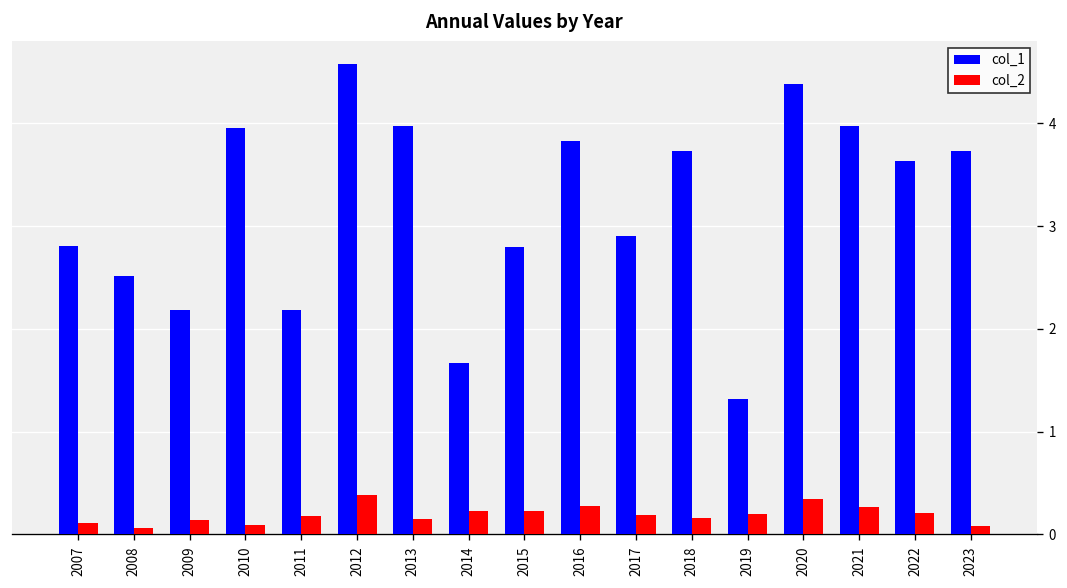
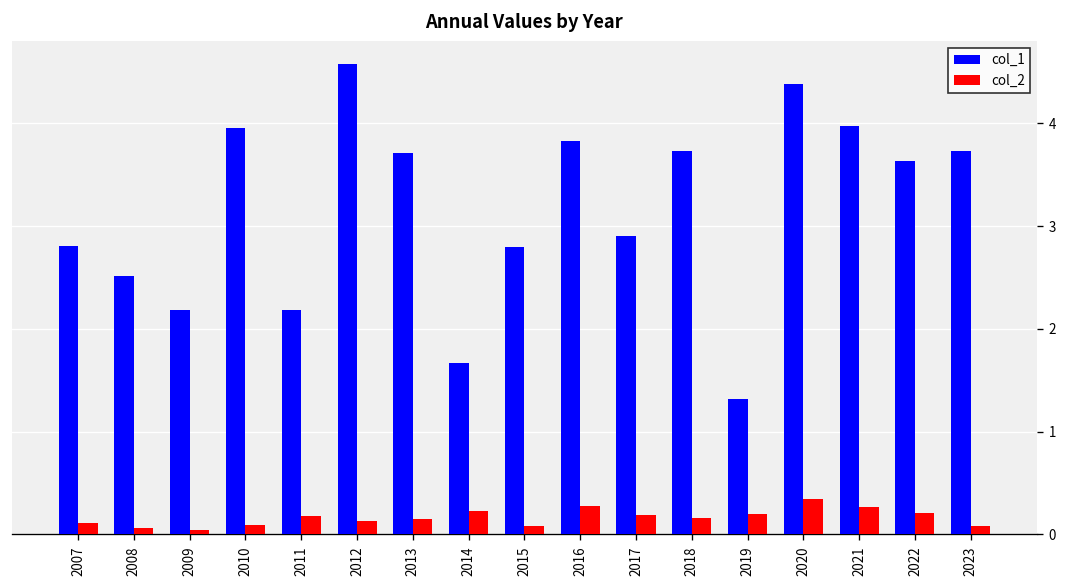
  {
    "col_1": {
      "2007": 2.8,
      "2008": 2.5,
      "2009": 2.2,
      "2010": 4.0,
      "2011": 2.2,
      "2012": 4.6,
-     "2013": 4.0,
+     "2013": 3.7,
      "2014": 1.7,
      "2015": 2.8,
      "2016": 3.8,
      "2017": 2.9,
      "2018": 3.7,
      "2019": 1.3,
      "2020": 4.4,
      "2021": 4.0,
      "2022": 3.6,
      "2023": 3.7
    },
    "col_2": {
      "2007": 0.1,
      "2008": 0.1,
-     "2009": 0.1,
+     "2009": 0.0,
      "2010": 0.1,
      "2011": 0.2,
-     "2012": 0.4,
+     "2012": 0.1,
      "2013": 0.2,
      "2014": 0.2,
-     "2015": 0.2,
+     "2015": 0.1,
      "2016": 0.3,
      "2017": 0.2,
      "2018": 0.2,
      "2019": 0.2,
      "2020": 0.3,
      "2021": 0.3,
      "2022": 0.2,
      "2023": 0.1
    }
  }
